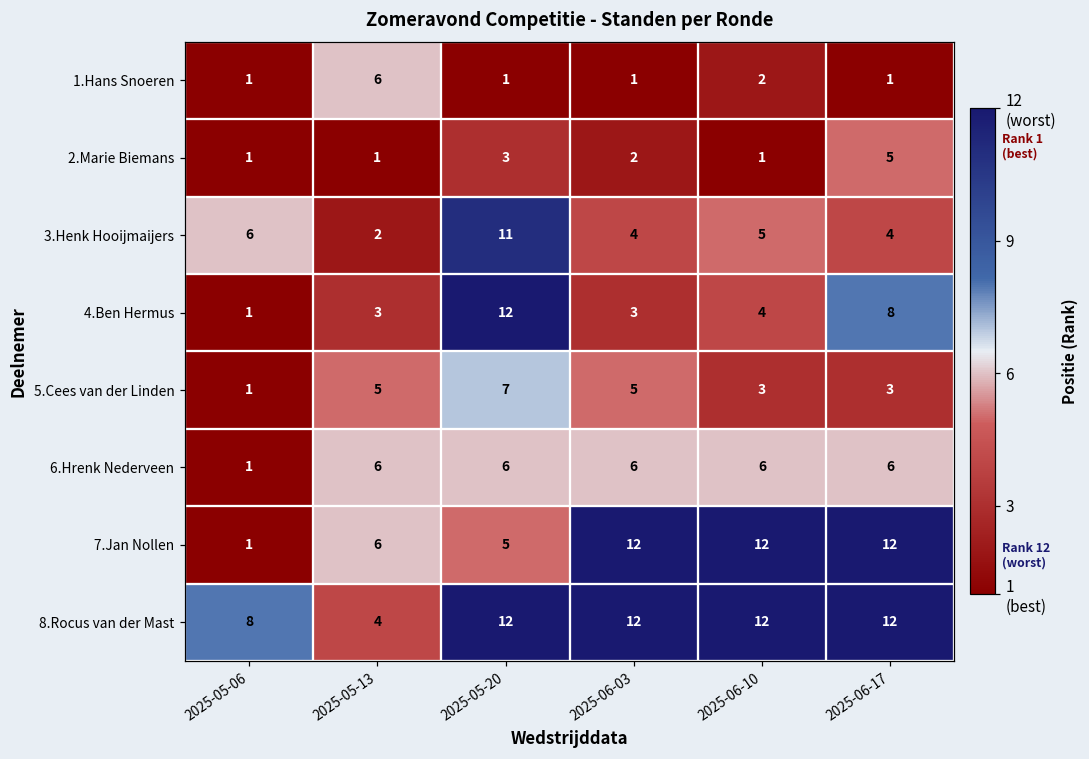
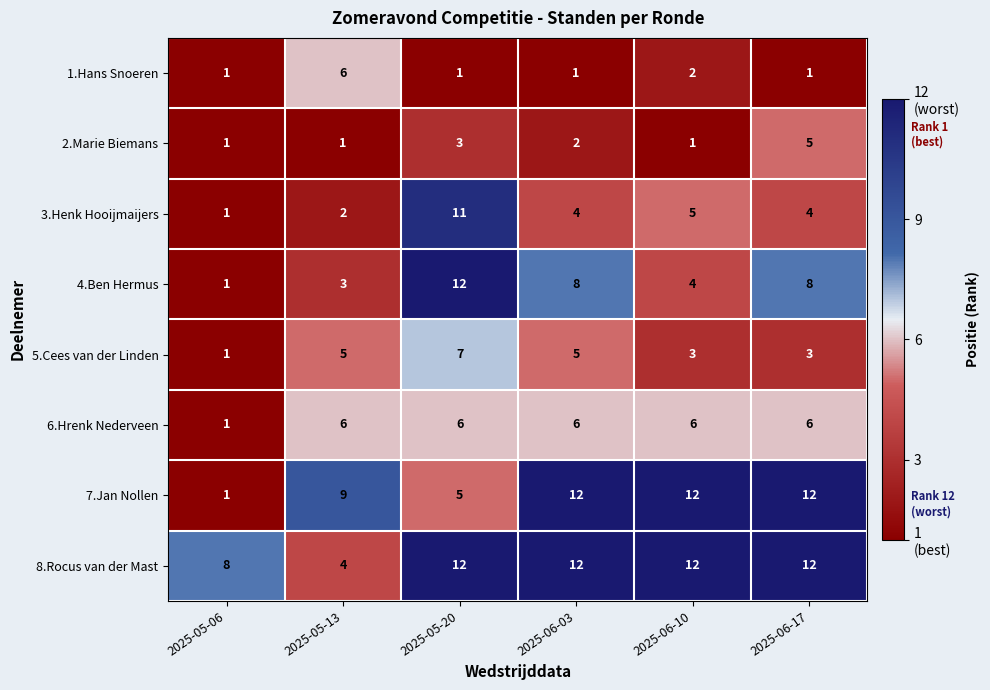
  {
    "1.Hans Snoeren": {
      "2025-05-06": 1,
      "2025-05-13": 6,
      "2025-05-20": 1,
      "2025-06-03": 1,
      "2025-06-10": 2,
      "2025-06-17": 1
    },
    "2.Marie Biemans": {
      "2025-05-06": 1,
      "2025-05-13": 1,
      "2025-05-20": 3,
      "2025-06-03": 2,
      "2025-06-10": 1,
      "2025-06-17": 5
    },
    "3.Henk Hooijmaijers": {
-     "2025-05-06": 6,
+     "2025-05-06": 1,
      "2025-05-13": 2,
      "2025-05-20": 11,
      "2025-06-03": 4,
      "2025-06-10": 5,
      "2025-06-17": 4
    },
    "4.Ben Hermus": {
      "2025-05-06": 1,
      "2025-05-13": 3,
      "2025-05-20": 12,
-     "2025-06-03": 3,
+     "2025-06-03": 8,
      "2025-06-10": 4,
      "2025-06-17": 8
    },
    "5.Cees van der Linden": {
      "2025-05-06": 1,
      "2025-05-13": 5,
      "2025-05-20": 7,
      "2025-06-03": 5,
      "2025-06-10": 3,
      "2025-06-17": 3
    },
    "6.Hrenk Nederveen": {
      "2025-05-06": 1,
      "2025-05-13": 6,
      "2025-05-20": 6,
      "2025-06-03": 6,
      "2025-06-10": 6,
      "2025-06-17": 6
    },
    "7.Jan Nollen": {
      "2025-05-06": 1,
-     "2025-05-13": 6,
+     "2025-05-13": 9,
      "2025-05-20": 5,
      "2025-06-03": 12,
      "2025-06-10": 12,
      "2025-06-17": 12
    },
    "8.Rocus van der Mast": {
      "2025-05-06": 8,
      "2025-05-13": 4,
      "2025-05-20": 12,
      "2025-06-03": 12,
      "2025-06-10": 12,
      "2025-06-17": 12
    }
  }
